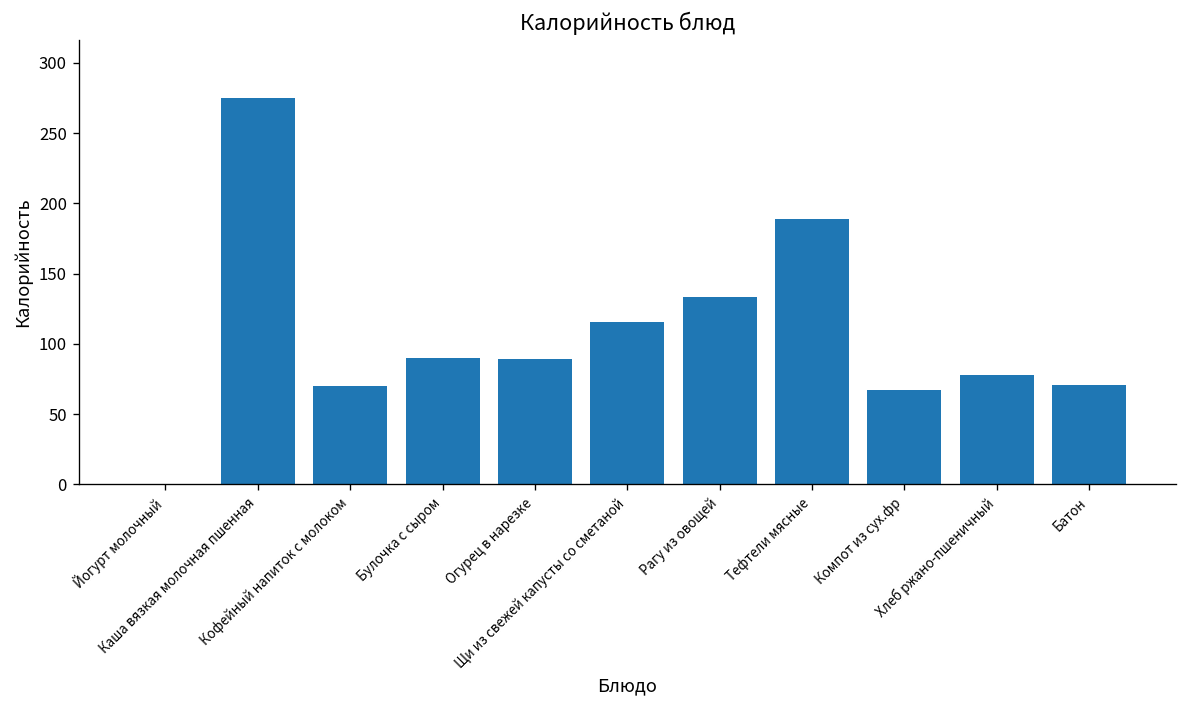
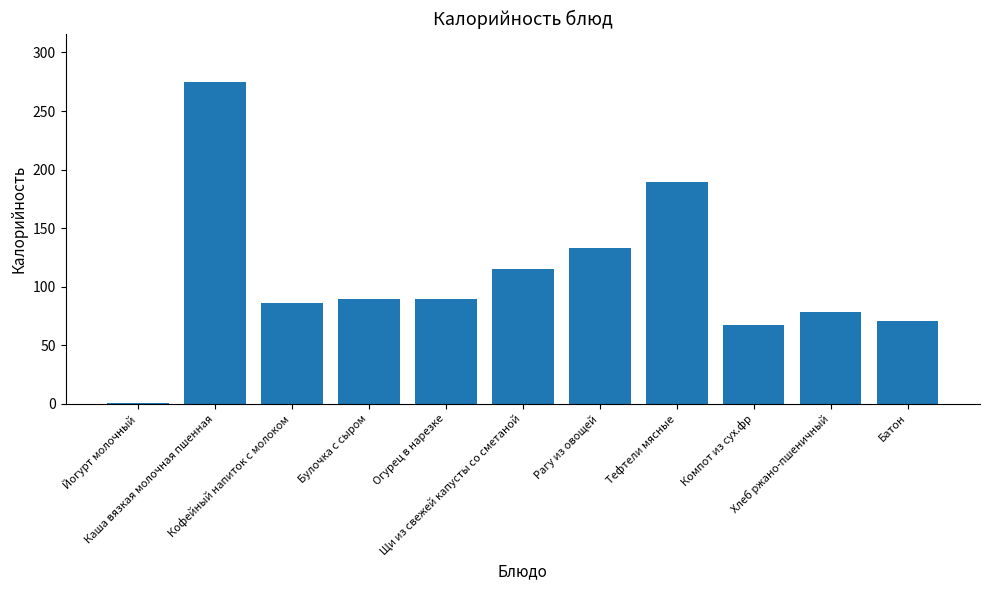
  {
    "Каша вязкая молочная пшенная": 275,
-   "Кофейный напиток с молоком": 70,
+   "Кофейный напиток с молоком": 86,
    "Булочка с сыром": 90,
    "Огурец в нарезке": 90,
    "Щи из свежей капусты со сметаной": 115,
    "Рагу из овощей": 133,
    "Тефтели мясные": 189,
    "Компот из сух.фр": 67,
    "Хлеб ржано-пшеничный": 78,
    "Батон": 71
  }
